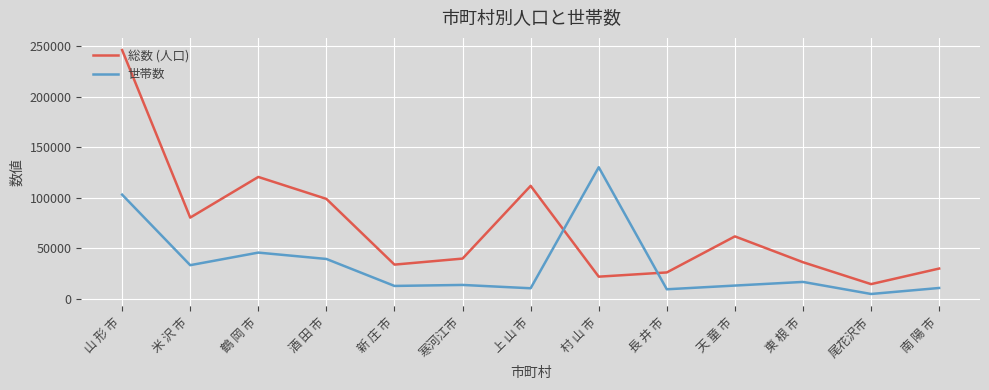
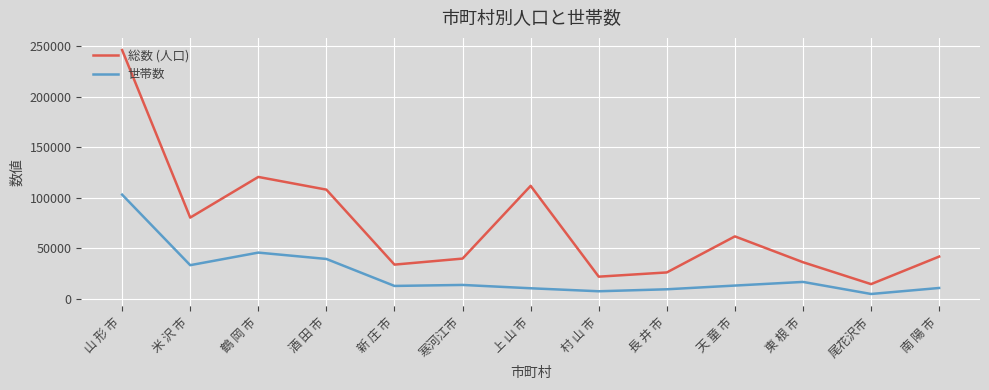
  {
    "総数 (人口)": {
      "山 形 市": 246000,
      "米 沢 市": 80000,
      "鶴 岡 市": 121000,
-     "酒 田 市": 99000,
+     "酒 田 市": 108000,
      "新 庄 市": 34000,
      "寒河江市": 40000,
      "上 山 市": 112000,
      "村 山 市": 22000,
      "長 井 市": 26000,
      "天 童 市": 62000,
      "東 根 市": 36000,
      "尾花沢市": 15000,
-     "南 陽 市": 30000
+     "南 陽 市": 42000
    },
    "世帯数": {
      "山 形 市": 103000,
      "米 沢 市": 33000,
      "鶴 岡 市": 46000,
      "酒 田 市": 40000,
      "新 庄 市": 13000,
      "寒河江市": 14000,
      "上 山 市": 11000,
-     "村 山 市": 130000,
+     "村 山 市": 8000,
      "長 井 市": 10000,
      "天 童 市": 13000,
      "東 根 市": 17000,
      "尾花沢市": 5000,
      "南 陽 市": 11000
    }
  }
